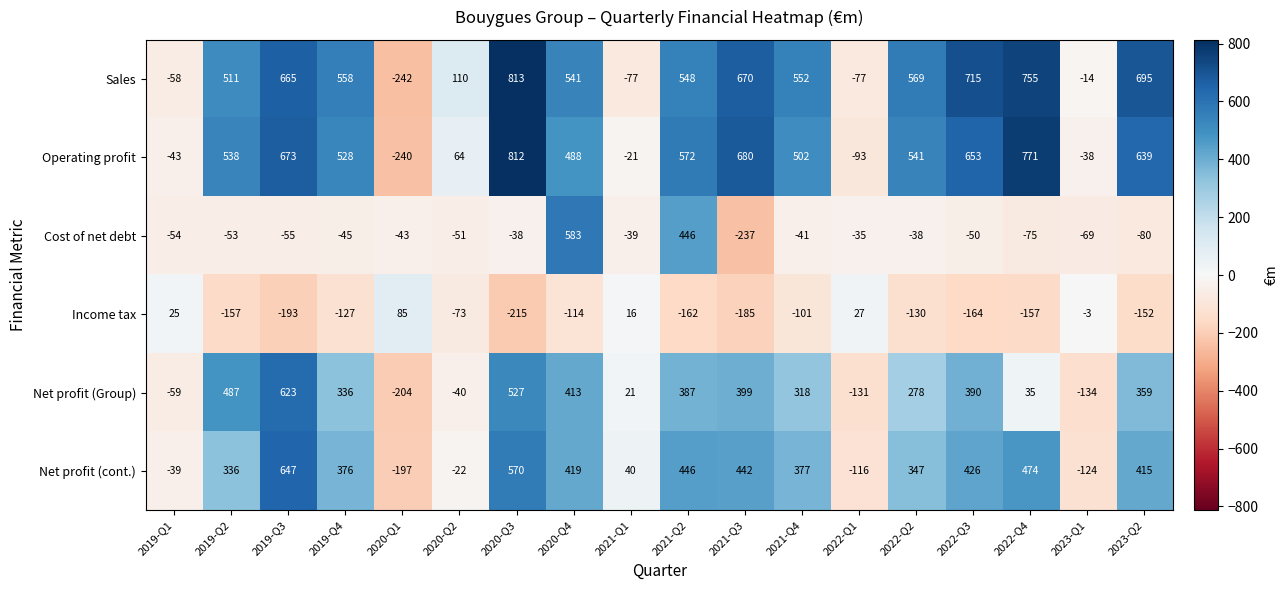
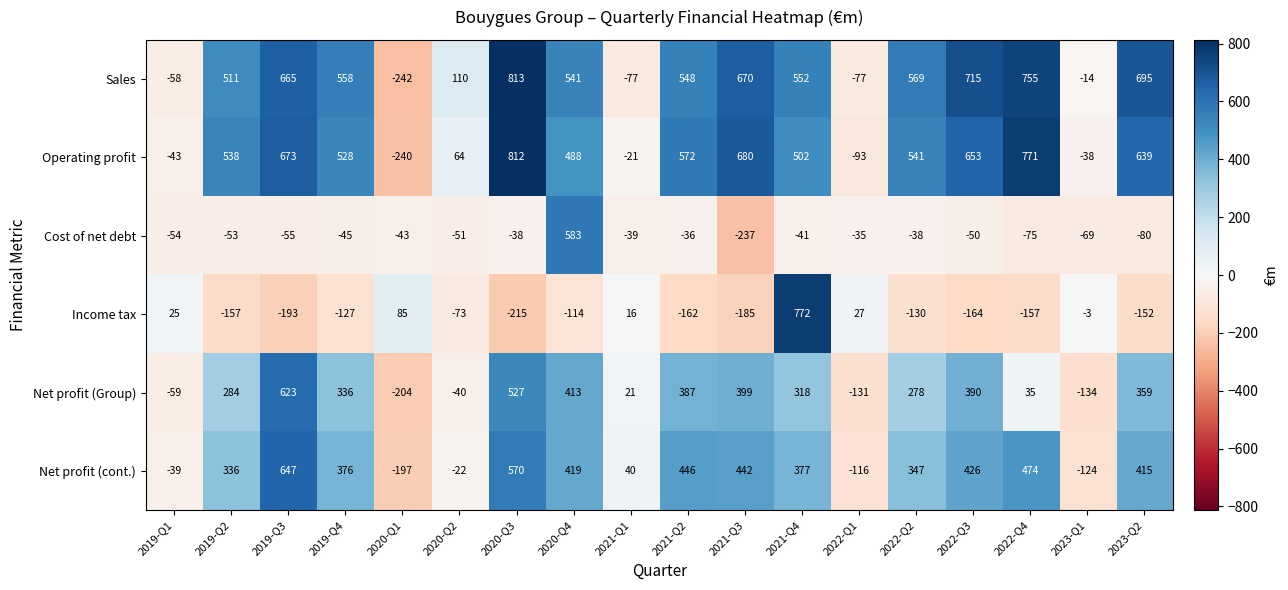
  {
    "Sales": {
      "2019-Q1": -58,
      "2019-Q2": 511,
      "2019-Q3": 665,
      "2019-Q4": 558,
      "2020-Q1": -242,
      "2020-Q2": 110,
      "2020-Q3": 813,
      "2020-Q4": 541,
      "2021-Q1": -77,
      "2021-Q2": 548,
      "2021-Q3": 670,
      "2021-Q4": 552,
      "2022-Q1": -77,
      "2022-Q2": 569,
      "2022-Q3": 715,
      "2022-Q4": 755,
      "2023-Q1": -14,
      "2023-Q2": 695
    },
    "Operating profit": {
      "2019-Q1": -43,
      "2019-Q2": 538,
      "2019-Q3": 673,
      "2019-Q4": 528,
      "2020-Q1": -240,
      "2020-Q2": 64,
      "2020-Q3": 812,
      "2020-Q4": 488,
      "2021-Q1": -21,
      "2021-Q2": 572,
      "2021-Q3": 680,
      "2021-Q4": 502,
      "2022-Q1": -93,
      "2022-Q2": 541,
      "2022-Q3": 653,
      "2022-Q4": 771,
      "2023-Q1": -38,
      "2023-Q2": 639
    },
    "Cost of net debt": {
      "2019-Q1": -54,
      "2019-Q2": -53,
      "2019-Q3": -55,
      "2019-Q4": -45,
      "2020-Q1": -43,
      "2020-Q2": -51,
      "2020-Q3": -38,
      "2020-Q4": 583,
      "2021-Q1": -39,
-     "2021-Q2": 446,
+     "2021-Q2": -36,
      "2021-Q3": -237,
      "2021-Q4": -41,
      "2022-Q1": -35,
      "2022-Q2": -38,
      "2022-Q3": -50,
      "2022-Q4": -75,
      "2023-Q1": -69,
      "2023-Q2": -80
    },
    "Income tax": {
      "2019-Q1": 25,
      "2019-Q2": -157,
      "2019-Q3": -193,
      "2019-Q4": -127,
      "2020-Q1": 85,
      "2020-Q2": -73,
      "2020-Q3": -215,
      "2020-Q4": -114,
      "2021-Q1": 16,
      "2021-Q2": -162,
      "2021-Q3": -185,
-     "2021-Q4": -101,
+     "2021-Q4": 772,
      "2022-Q1": 27,
      "2022-Q2": -130,
      "2022-Q3": -164,
      "2022-Q4": -157,
      "2023-Q1": -3,
      "2023-Q2": -152
    },
    "Net profit (Group)": {
      "2019-Q1": -59,
-     "2019-Q2": 487,
+     "2019-Q2": 284,
      "2019-Q3": 623,
      "2019-Q4": 336,
      "2020-Q1": -204,
      "2020-Q2": -40,
      "2020-Q3": 527,
      "2020-Q4": 413,
      "2021-Q1": 21,
      "2021-Q2": 387,
      "2021-Q3": 399,
      "2021-Q4": 318,
      "2022-Q1": -131,
      "2022-Q2": 278,
      "2022-Q3": 390,
      "2022-Q4": 35,
      "2023-Q1": -134,
      "2023-Q2": 359
    },
    "Net profit (cont.)": {
      "2019-Q1": -39,
      "2019-Q2": 336,
      "2019-Q3": 647,
      "2019-Q4": 376,
      "2020-Q1": -197,
      "2020-Q2": -22,
      "2020-Q3": 570,
      "2020-Q4": 419,
      "2021-Q1": 40,
      "2021-Q2": 446,
      "2021-Q3": 442,
      "2021-Q4": 377,
      "2022-Q1": -116,
      "2022-Q2": 347,
      "2022-Q3": 426,
      "2022-Q4": 474,
      "2023-Q1": -124,
      "2023-Q2": 415
    }
  }
